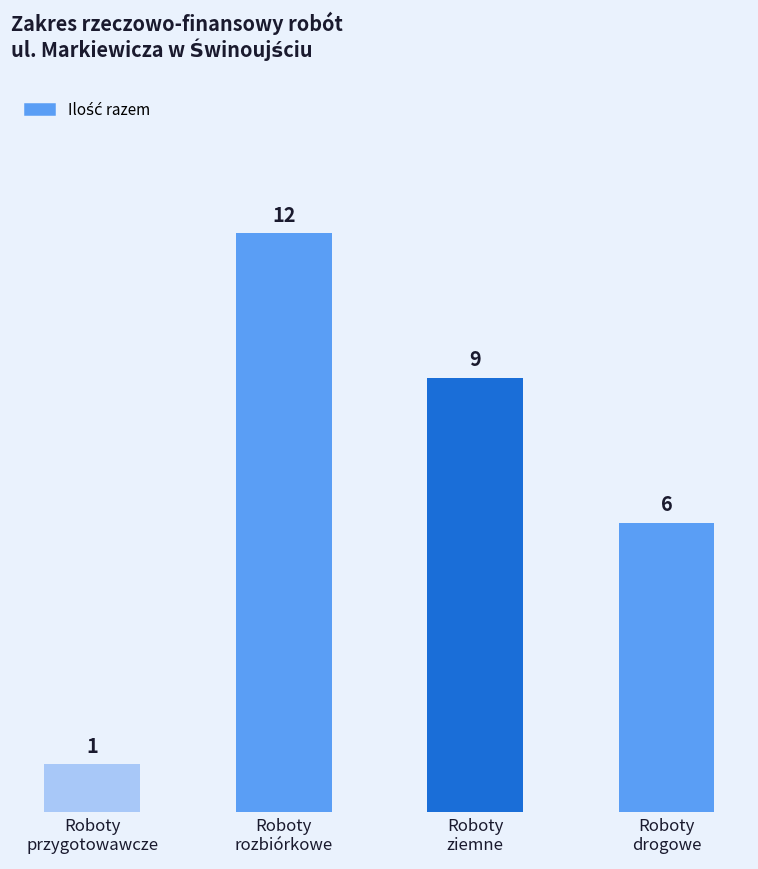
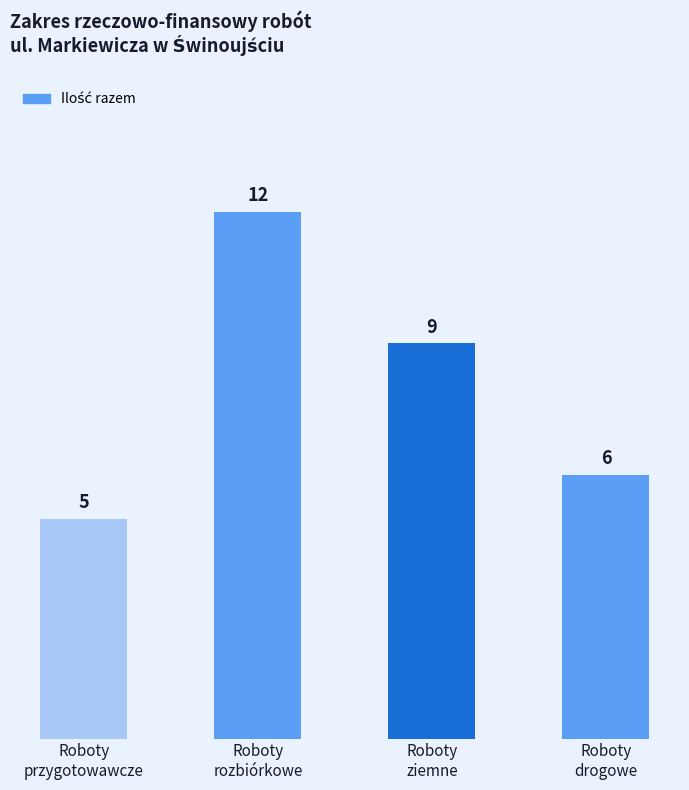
  {
-   "Roboty przygotowawcze": 1,
+   "Roboty przygotowawcze": 5,
    "Roboty rozbiórkowe": 12,
    "Roboty ziemne": 9,
    "Roboty drogowe": 6
  }
